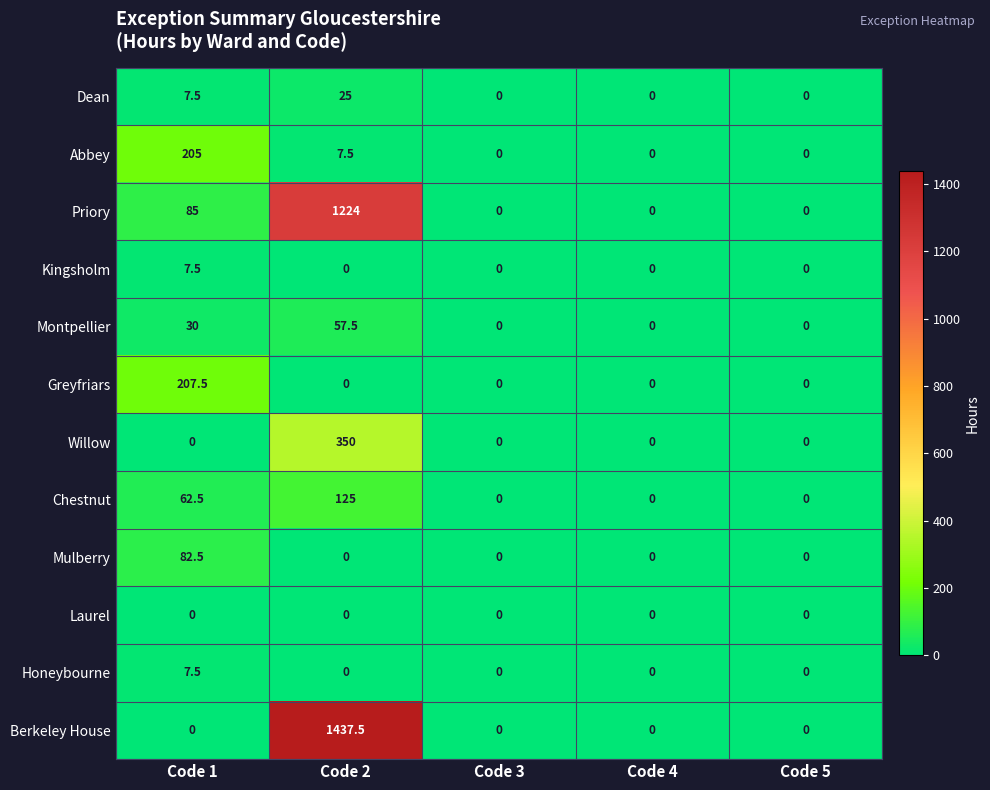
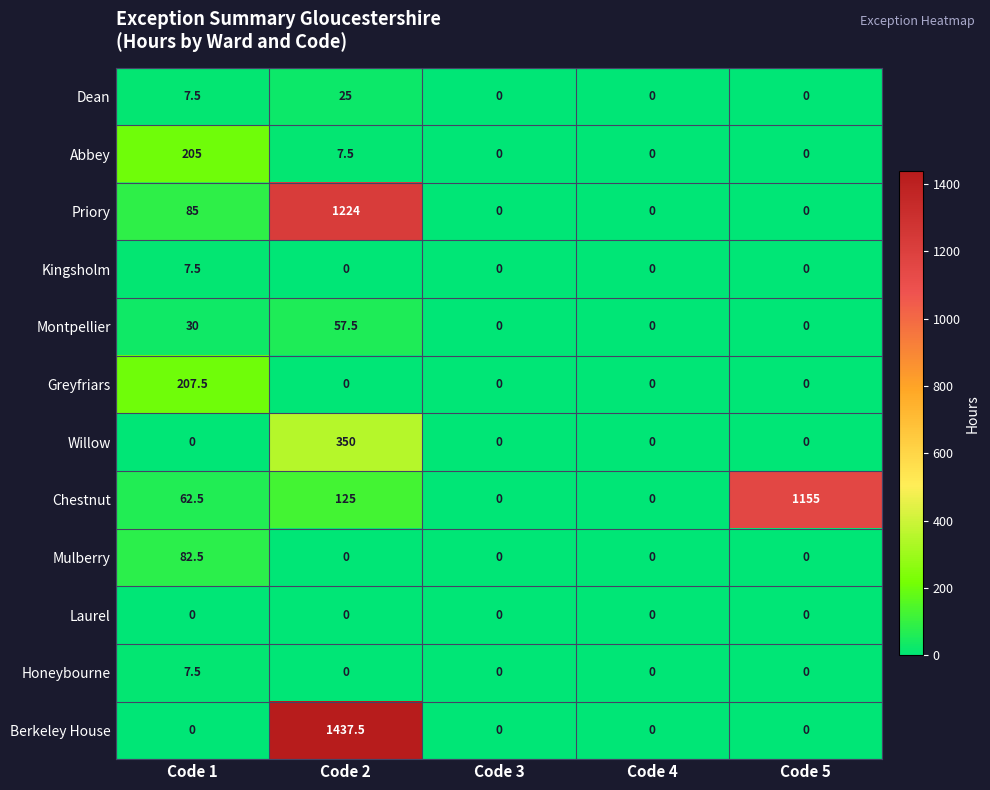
  {
    "Dean": {
      "Code 1": 7.5,
      "Code 2": 25,
      "Code 3": 0,
      "Code 4": 0,
      "Code 5": 0
    },
    "Abbey": {
      "Code 1": 205,
      "Code 2": 7.5,
      "Code 3": 0,
      "Code 4": 0,
      "Code 5": 0
    },
    "Priory": {
      "Code 1": 85,
      "Code 2": 1224,
      "Code 3": 0,
      "Code 4": 0,
      "Code 5": 0
    },
    "Kingsholm": {
      "Code 1": 7.5,
      "Code 2": 0,
      "Code 3": 0,
      "Code 4": 0,
      "Code 5": 0
    },
    "Montpellier": {
      "Code 1": 30,
      "Code 2": 57.5,
      "Code 3": 0,
      "Code 4": 0,
      "Code 5": 0
    },
    "Greyfriars": {
      "Code 1": 207.5,
      "Code 2": 0,
      "Code 3": 0,
      "Code 4": 0,
      "Code 5": 0
    },
    "Willow": {
      "Code 1": 0,
      "Code 2": 350,
      "Code 3": 0,
      "Code 4": 0,
      "Code 5": 0
    },
    "Chestnut": {
      "Code 1": 62.5,
      "Code 2": 125,
      "Code 3": 0,
      "Code 4": 0,
-     "Code 5": 0
+     "Code 5": 1155
    },
    "Mulberry": {
      "Code 1": 82.5,
      "Code 2": 0,
      "Code 3": 0,
      "Code 4": 0,
      "Code 5": 0
    },
    "Laurel": {
      "Code 1": 0,
      "Code 2": 0,
      "Code 3": 0,
      "Code 4": 0,
      "Code 5": 0
    },
    "Honeybourne": {
      "Code 1": 7.5,
      "Code 2": 0,
      "Code 3": 0,
      "Code 4": 0,
      "Code 5": 0
    },
    "Berkeley House": {
      "Code 1": 0,
      "Code 2": 1437.5,
      "Code 3": 0,
      "Code 4": 0,
      "Code 5": 0
    }
  }
